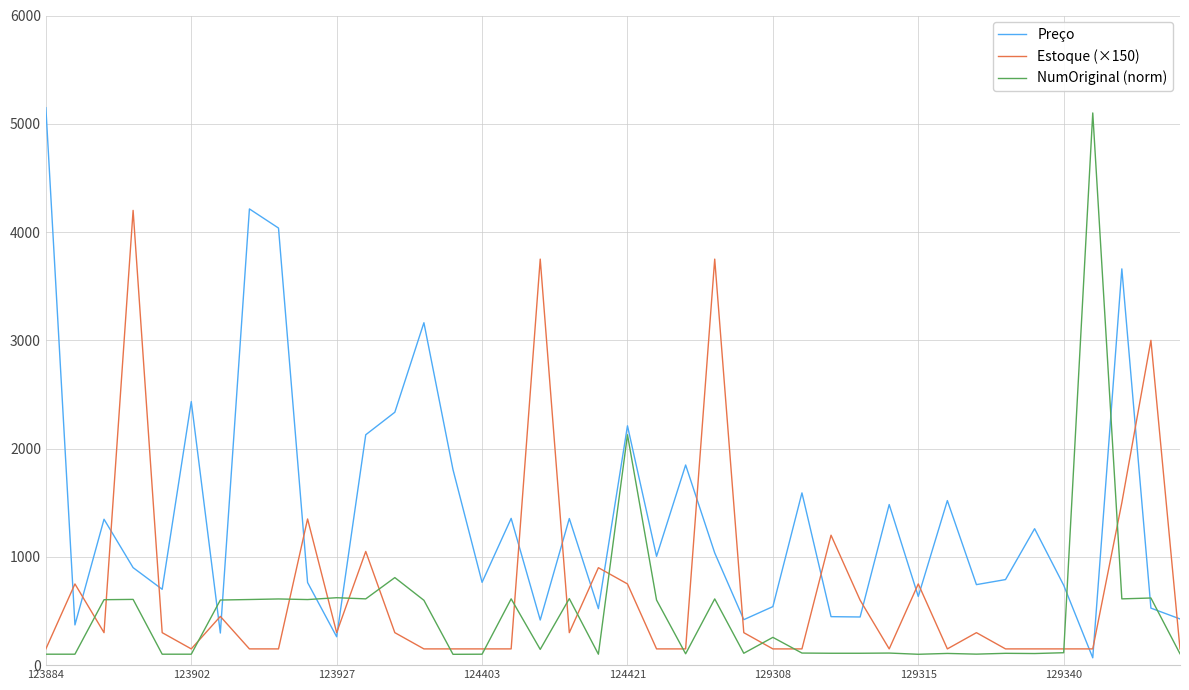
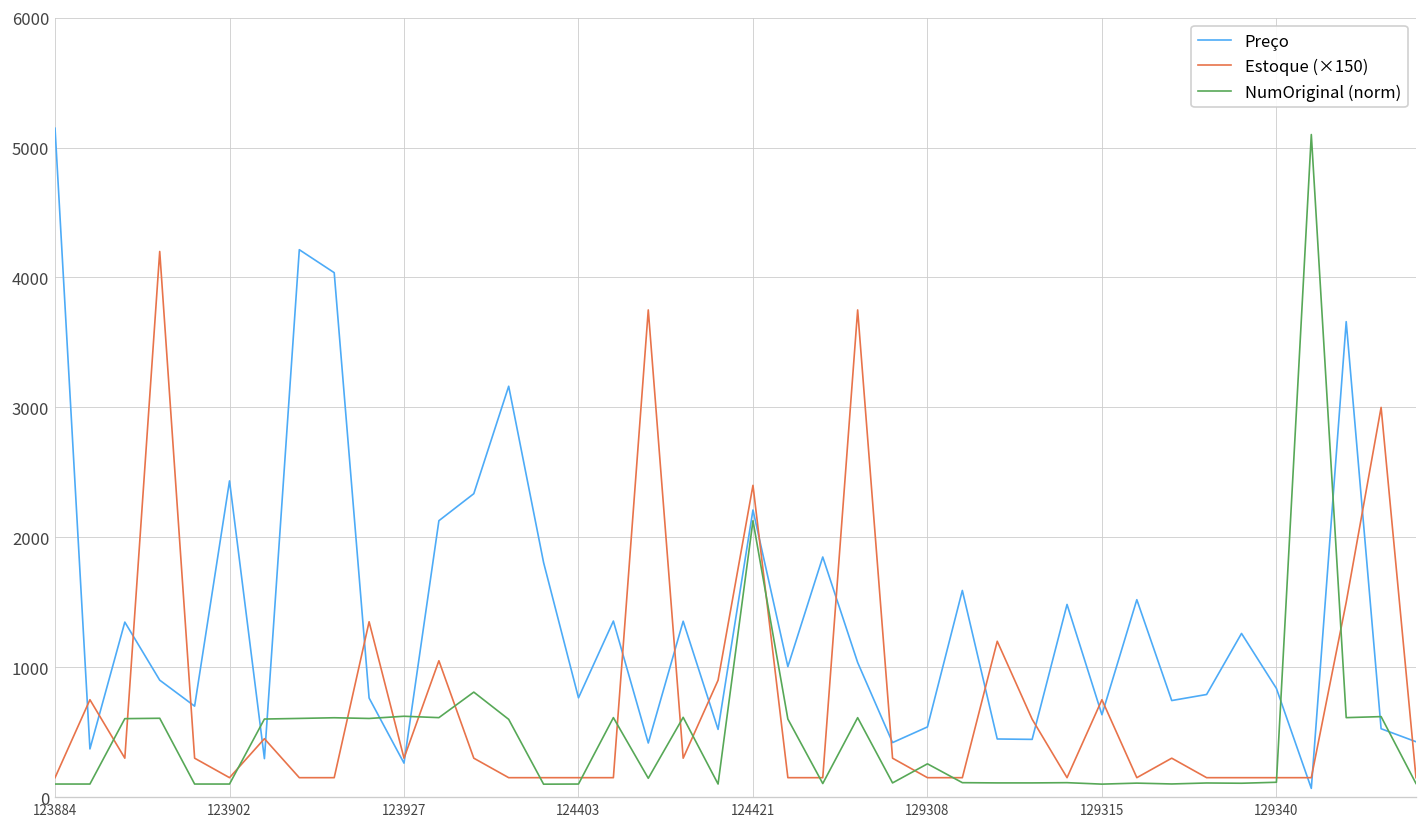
  {
    "Preço": {
      "123884": 5150,
      "123902": 2430,
      "123927": 260,
      "124403": 760,
      "124421": 2210,
      "129308": 540,
      "129315": 630,
-     "129340": 740
+     "129340": 840
    },
    "Estoque (×150)": {
      "123884": 150,
      "123902": 150,
      "123927": 300,
      "124403": 150,
-     "124421": 750,
+     "124421": 2400,
      "129308": 150,
      "129315": 750,
      "129340": 150
    },
    "NumOriginal (norm)": {
      "123884": 100,
      "123902": 100,
      "123927": 620,
      "124403": 100,
      "124421": 2130,
      "129308": 260,
      "129315": 100,
      "129340": 110
    }
  }
